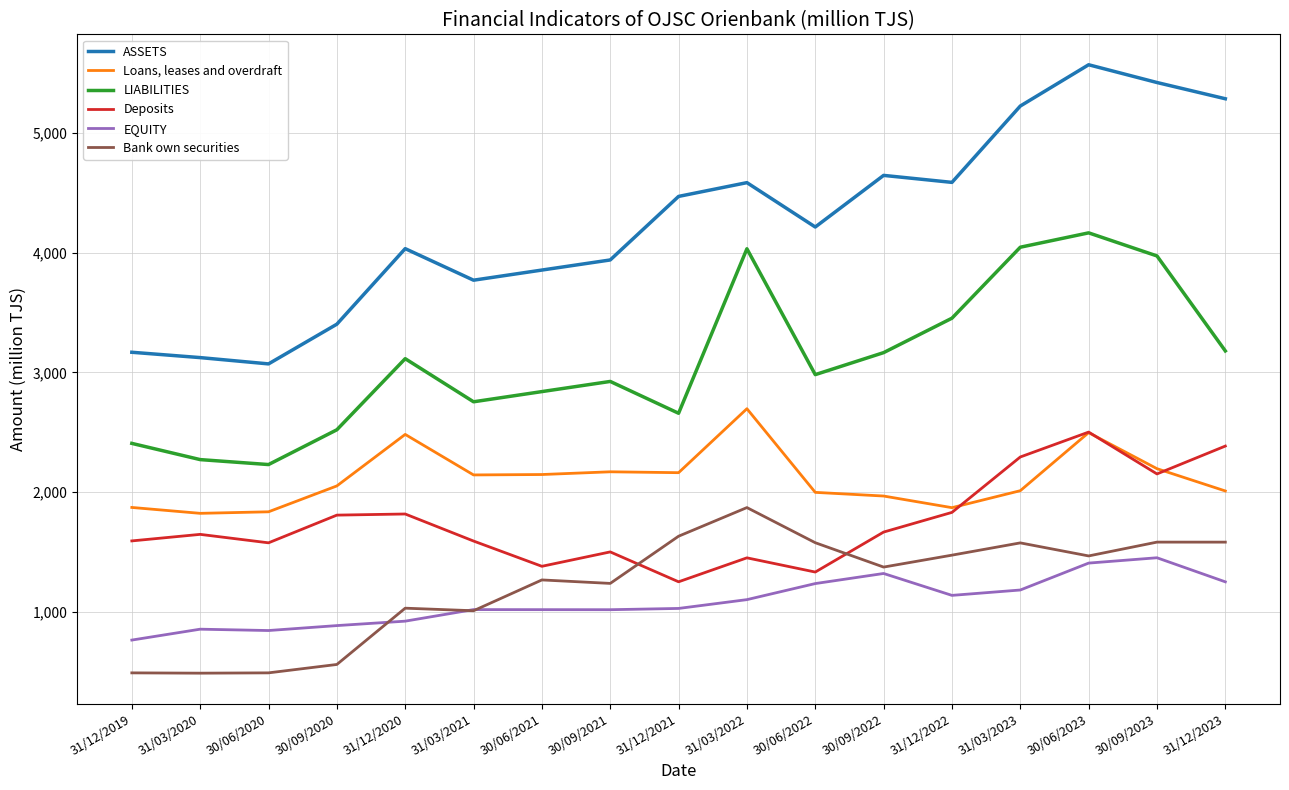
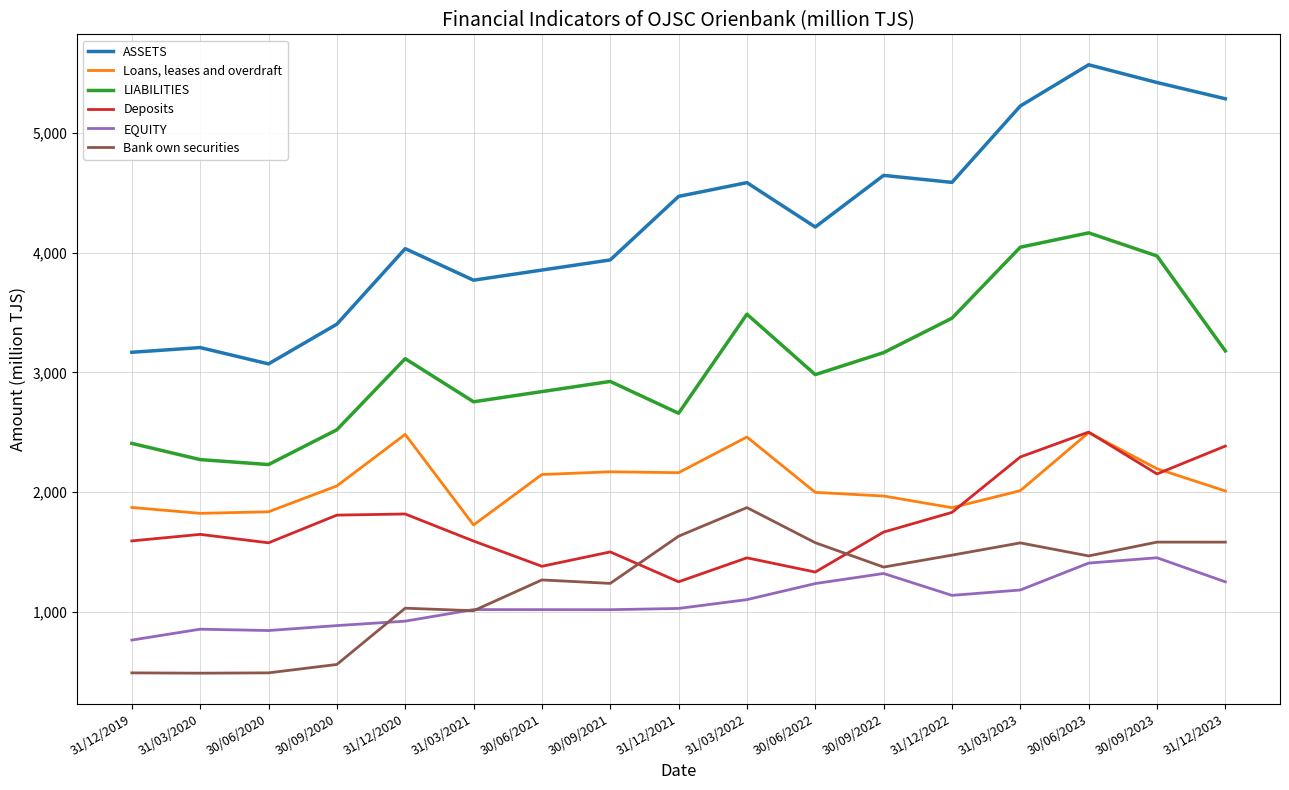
  {
    "ASSETS": {
      "31/12/2019": "3,170",
-     "31/03/2020": "3,120",
+     "31/03/2020": "3,210",
      "30/06/2020": "3,070",
      "30/09/2020": "3,400",
      "31/12/2020": "4,030",
      "31/03/2021": "3,770",
      "30/06/2021": "3,860",
      "30/09/2021": "3,940",
      "31/12/2021": "4,470",
      "31/03/2022": "4,590",
      "30/06/2022": "4,220",
      "30/09/2022": "4,650",
      "31/12/2022": "4,590",
      "31/03/2023": "5,230",
      "30/06/2023": "5,570",
      "30/09/2023": "5,420",
      "31/12/2023": "5,290"
    },
    "Loans, leases and overdraft": {
      "31/12/2019": "1,870",
      "31/03/2020": "1,820",
      "30/06/2020": "1,830",
      "30/09/2020": "2,050",
      "31/12/2020": "2,480",
-     "31/03/2021": "2,140",
+     "31/03/2021": "1,720",
      "30/06/2021": "2,150",
      "30/09/2021": "2,170",
      "31/12/2021": "2,160",
-     "31/03/2022": "2,700",
+     "31/03/2022": "2,460",
      "30/06/2022": "2,000",
      "30/09/2022": "1,970",
      "31/12/2022": "1,870",
      "31/03/2023": "2,010",
      "30/09/2023": "2,190",
      "31/12/2023": "2,010"
    },
    "LIABILITIES": {
      "31/12/2019": "2,410",
      "31/03/2020": "2,270",
      "30/06/2020": "2,230",
      "30/09/2020": "2,520",
      "31/12/2020": "3,110",
      "31/03/2021": "2,750",
      "30/06/2021": "2,840",
      "30/09/2021": "2,920",
      "31/12/2021": "2,660",
-     "31/03/2022": "4,030",
+     "31/03/2022": "3,490",
      "30/06/2022": "2,980",
      "30/09/2022": "3,160",
      "31/12/2022": "3,450",
      "31/03/2023": "4,050",
      "30/06/2023": "4,170",
      "30/09/2023": "3,970",
      "31/12/2023": "3,180"
    },
    "Deposits": {
      "31/12/2019": "1,590",
      "31/03/2020": "1,650",
      "30/06/2020": "1,570",
      "30/09/2020": "1,810",
      "31/12/2020": "1,820",
      "31/03/2021": "1,590",
      "30/06/2021": "1,380",
      "30/09/2021": "1,500",
      "31/12/2021": "1,250",
      "31/03/2022": "1,450",
      "30/06/2022": "1,330",
      "30/09/2022": "1,660",
      "31/12/2022": "1,830",
      "31/03/2023": "2,290",
      "30/09/2023": "2,150",
      "31/12/2023": "2,380"
    },
    "EQUITY": {
      "31/12/2019": "760",
      "31/03/2020": "850",
      "30/06/2020": "840",
      "30/09/2020": "880",
      "31/12/2020": "920",
      "30/06/2021": "1,020",
      "30/09/2021": "1,020",
      "31/12/2021": "1,030",
      "31/03/2022": "1,100",
      "30/06/2022": "1,230",
      "30/09/2022": "1,320",
      "31/12/2022": "1,140",
      "31/03/2023": "1,180",
      "30/06/2023": "1,410",
      "30/09/2023": "1,450",
      "31/12/2023": "1,250"
    },
    "Bank own securities": {
      "31/12/2019": "490",
      "31/03/2020": "490",
      "30/06/2020": "490",
      "30/09/2020": "560",
      "31/12/2020": "1,030",
      "30/06/2021": "1,260",
      "30/09/2021": "1,240",
      "31/12/2021": "1,630",
      "31/03/2022": "1,870",
      "30/06/2022": "1,580",
      "30/09/2022": "1,370",
      "31/12/2022": "1,470",
      "31/03/2023": "1,570",
      "30/06/2023": "1,470",
      "30/09/2023": "1,580",
      "31/12/2023": "1,580"
    }
  }
